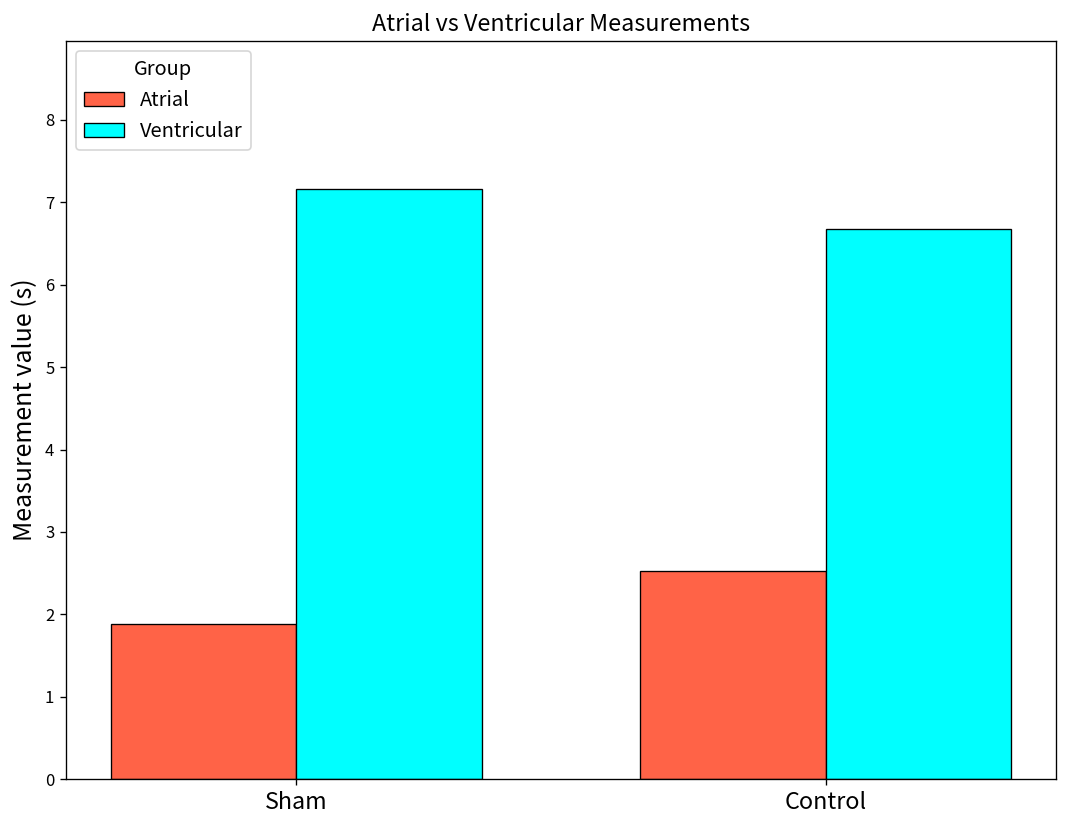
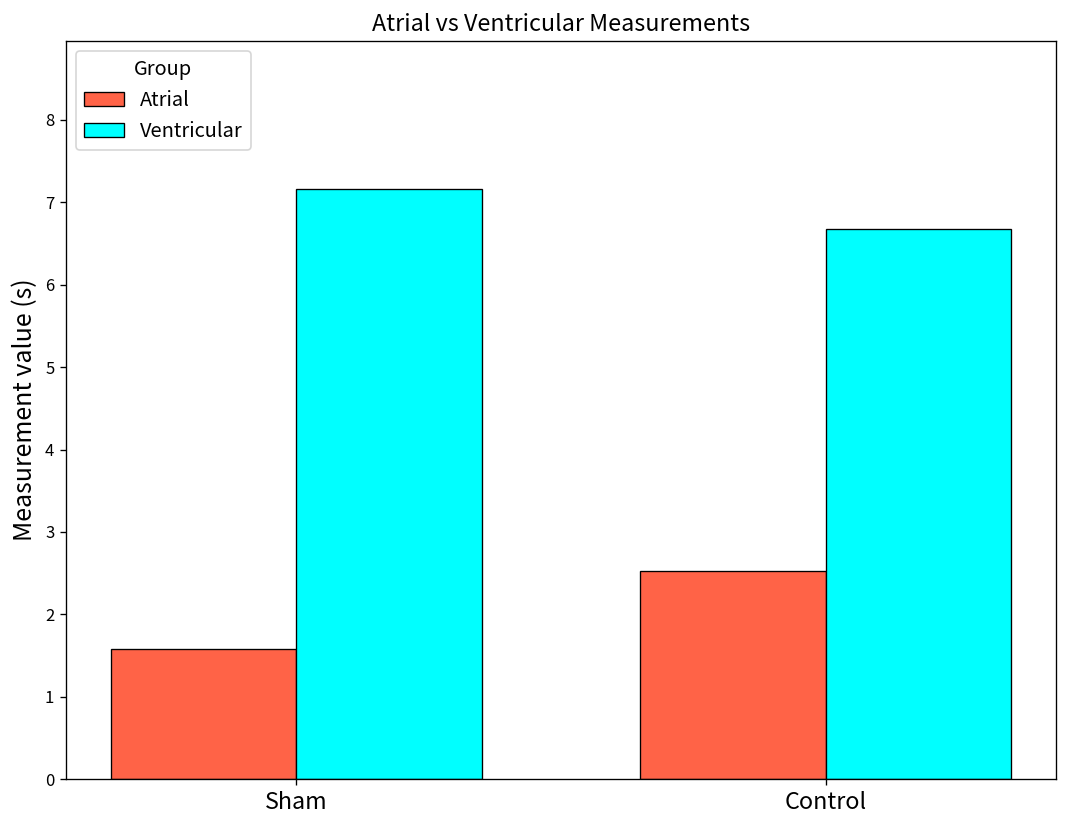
  {
    "Atrial": {
-     "Sham": 1.9,
+     "Sham": 1.6,
      "Control": 2.5
    },
    "Ventricular": {
      "Sham": 7.2,
      "Control": 6.7
    }
  }
